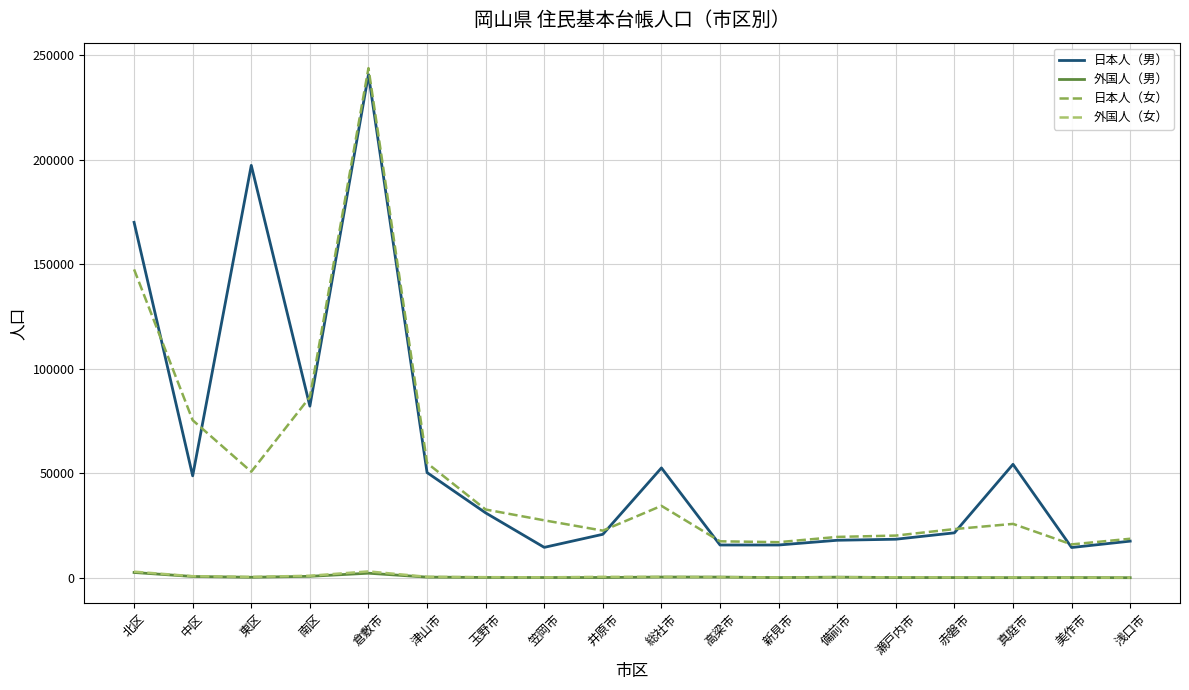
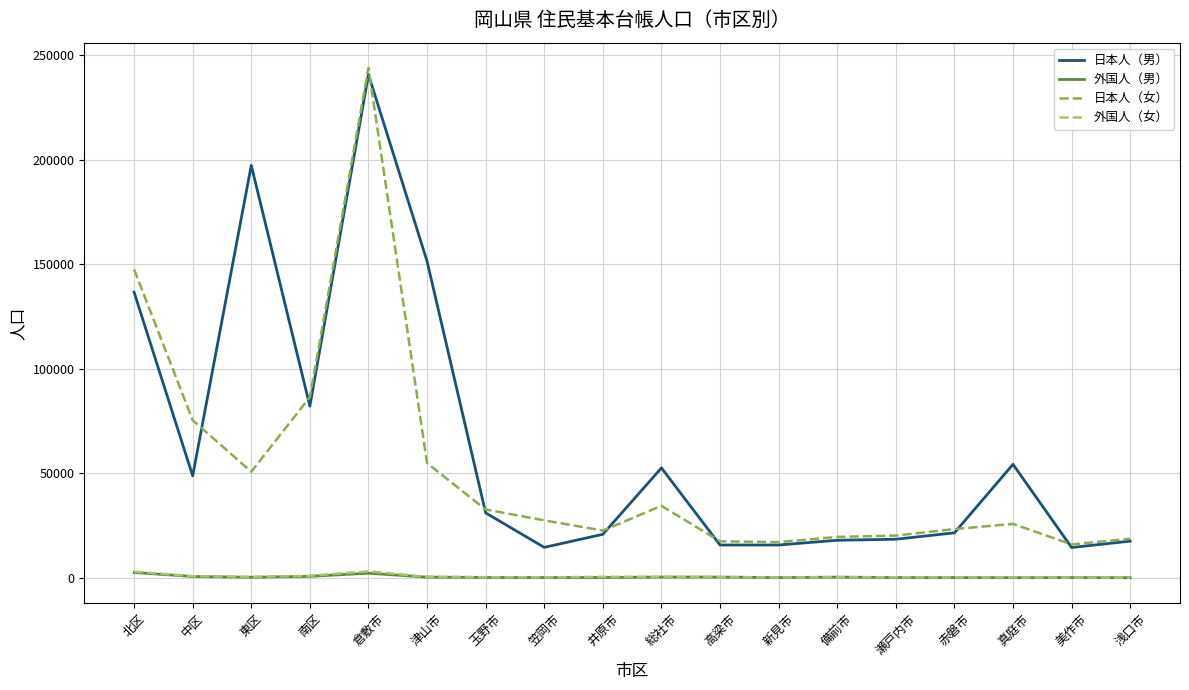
  {
    "日本人（男）": {
-     "北区": 170000,
+     "北区": 137000,
      "中区": 49000,
      "東区": 197000,
      "南区": 82000,
      "倉敷市": 241000,
-     "津山市": 50000,
+     "津山市": 151000,
      "玉野市": 31000,
      "笠岡市": 15000,
      "井原市": 21000,
      "総社市": 53000,
      "高梁市": 16000,
      "新見市": 16000,
      "備前市": 18000,
      "瀬戸内市": 18000,
      "赤磐市": 21000,
      "真庭市": 54000,
      "美作市": 14000
    }
  }
